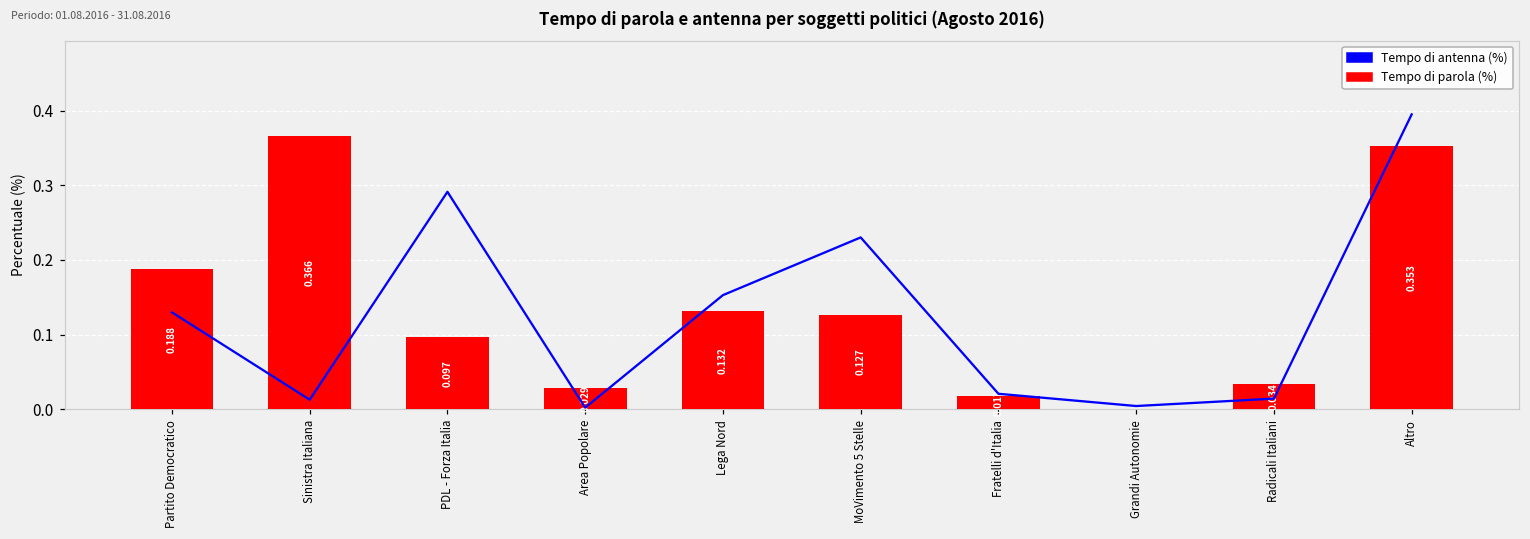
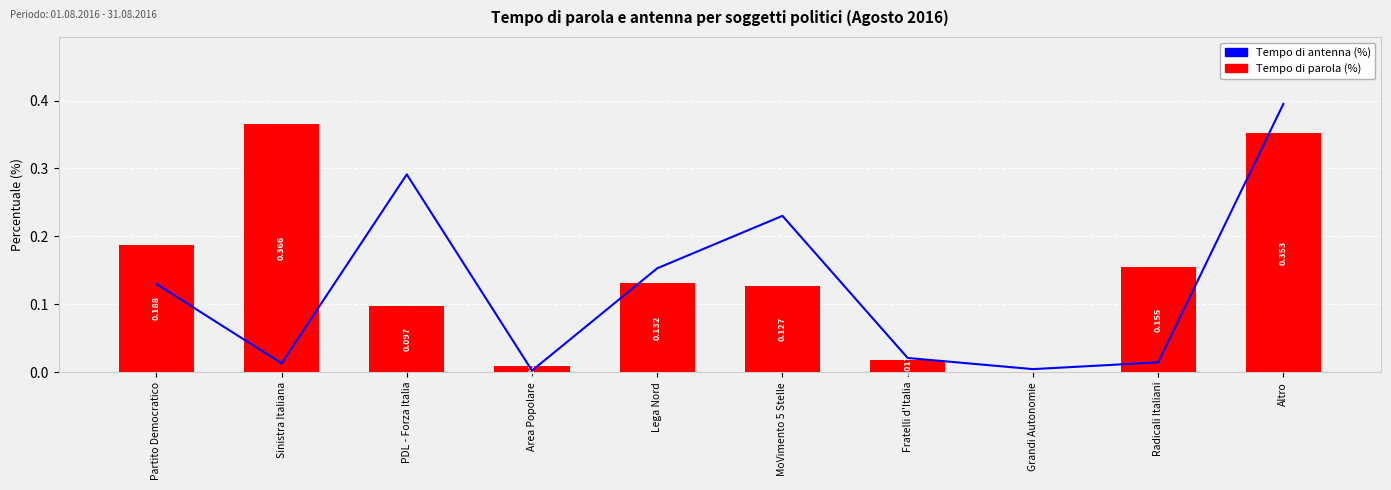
  {
    "Tempo di antenna (%)": {
      "Partito Democratico": 0.13,
      "Sinistra Italiana": 0.01,
      "PDL - Forza Italia": 0.29,
      "Area Popolare": 0.00,
      "Lega Nord": 0.15,
      "MoVimento 5 Stelle": 0.23,
      "Fratelli d'Italia": 0.02,
      "Grandi Autonomie": 0.00,
      "Radicali Italiani": 0.01,
      "Altro": 0.39
    },
    "Tempo di parola (%)": {
      "Partito Democratico": 0.188,
      "Sinistra Italiana": 0.366,
      "PDL - Forza Italia": 0.097,
-     "Area Popolare": 0.03,
+     "Area Popolare": 0.01,
      "Lega Nord": 0.132,
      "MoVimento 5 Stelle": 0.127,
-     "Radicali Italiani": 0.034,
+     "Radicali Italiani": 0.155,
      "Altro": 0.353
    }
  }
